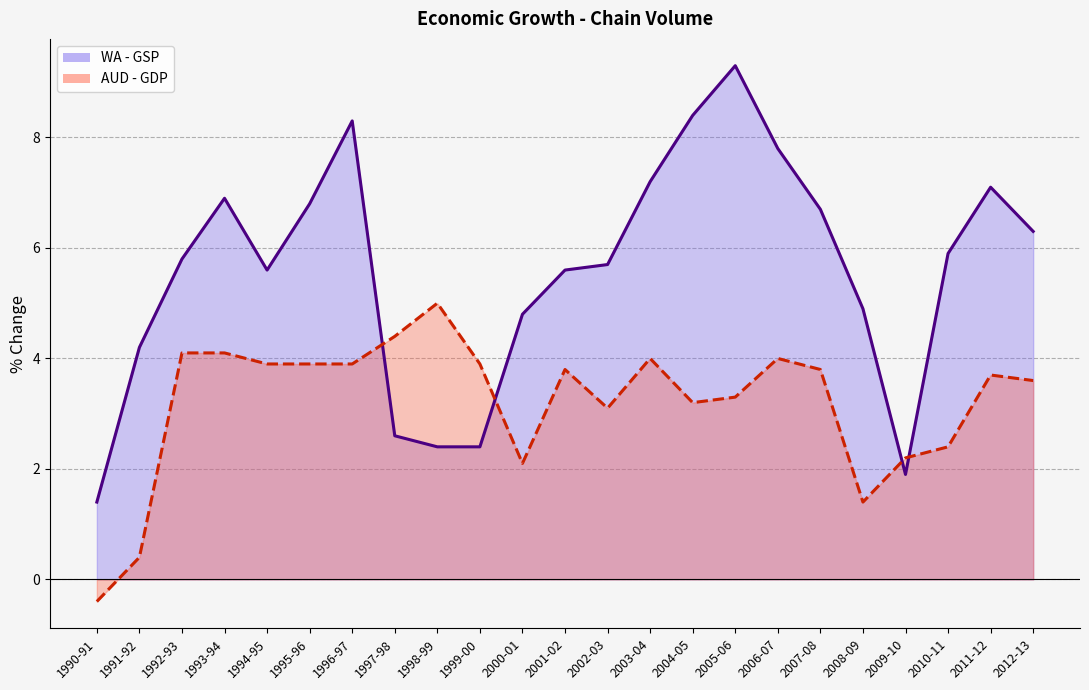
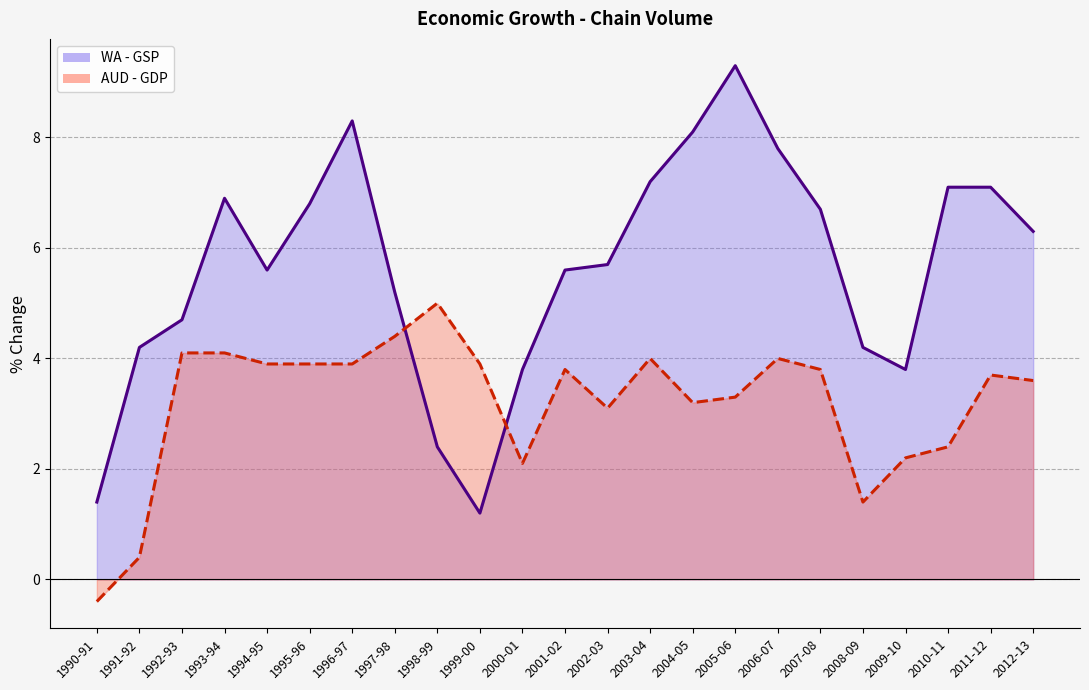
  {
    "WA - GSP": {
      "1990-91": 1.4,
      "1991-92": 4.2,
-     "1992-93": 5.8,
+     "1992-93": 4.7,
      "1993-94": 6.9,
      "1994-95": 5.6,
      "1995-96": 6.8,
      "1996-97": 8.3,
-     "1997-98": 2.6,
+     "1997-98": 5.2,
      "1998-99": 2.4,
-     "1999-00": 2.4,
-     "2000-01": 4.8,
+     "1999-00": 1.2,
+     "2000-01": 3.8,
      "2001-02": 5.6,
      "2002-03": 5.7,
      "2003-04": 7.2,
-     "2004-05": 8.4,
+     "2004-05": 8.1,
      "2005-06": 9.3,
      "2006-07": 7.8,
      "2007-08": 6.7,
-     "2008-09": 4.9,
-     "2009-10": 1.9,
-     "2010-11": 5.9,
+     "2008-09": 4.2,
+     "2009-10": 3.8,
+     "2010-11": 7.1,
      "2011-12": 7.1,
      "2012-13": 6.3
    }
  }
